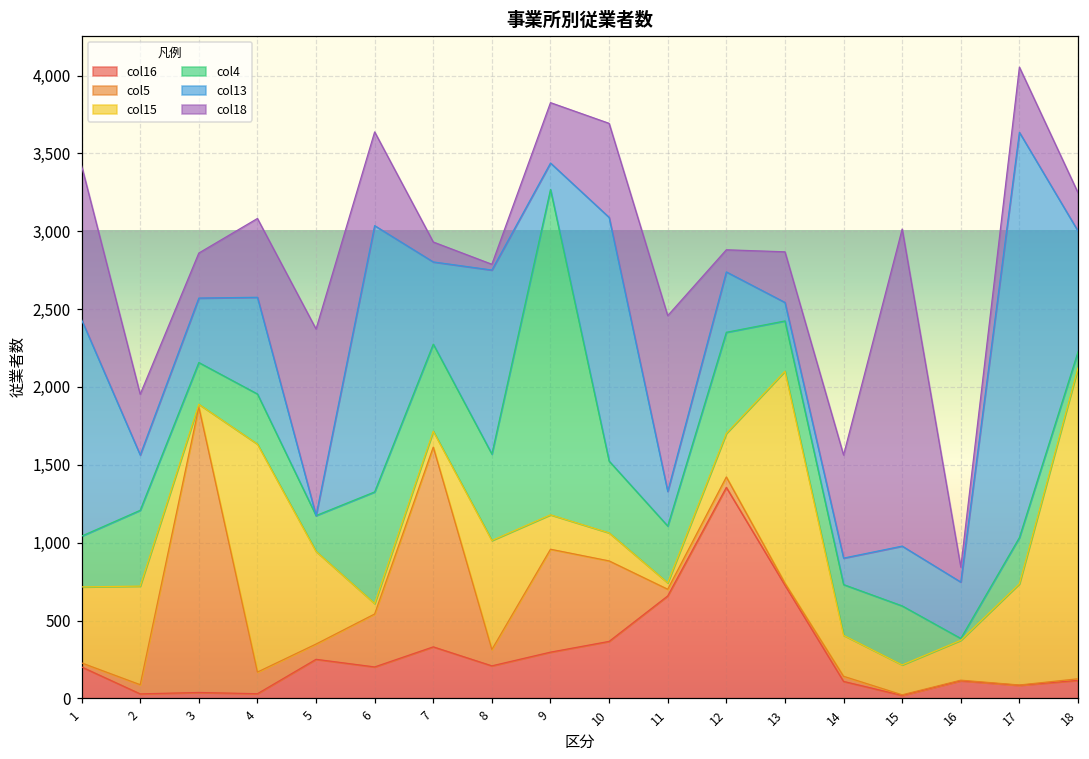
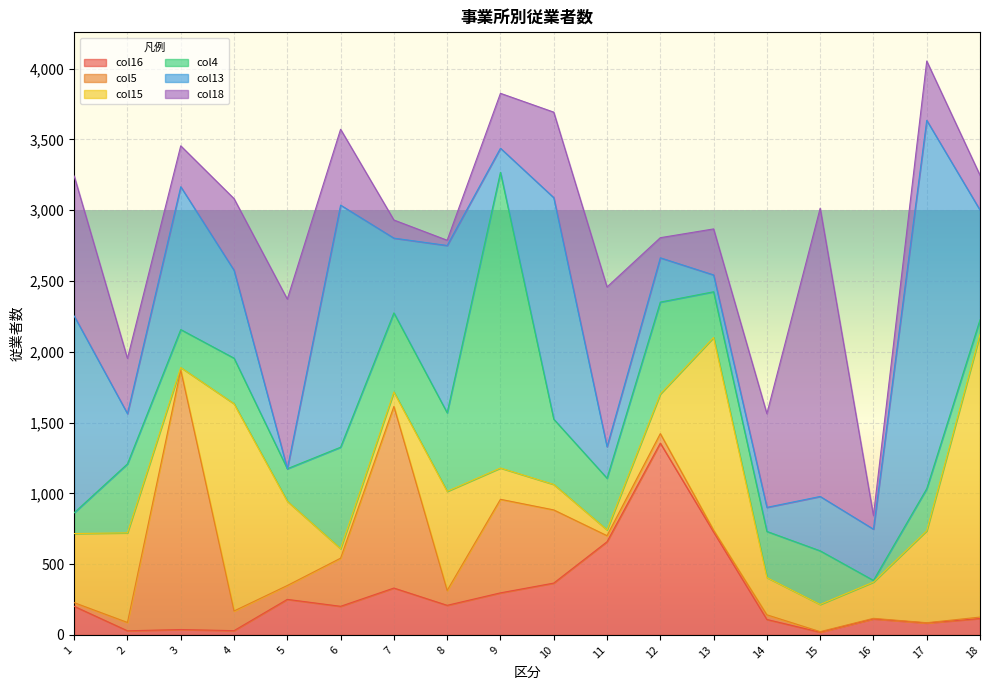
  {
    "col15": {
      "1": "490",
      "2": "630",
      "4": "1,460",
      "5": "600",
      "6": "70",
      "7": "100",
      "8": "700",
      "9": "220",
      "10": "180",
      "11": "40",
      "12": "280",
      "13": "1,360",
      "14": "260",
      "15": "190",
      "17": "650",
      "18": "2,000"
    },
    "col4": {
-     "1": "330",
+     "1": "150",
      "2": "490",
      "3": "270",
      "4": "320",
      "6": "720",
      "7": "560",
      "8": "560",
      "9": "2,090",
      "10": "460",
      "11": "370",
      "12": "650",
      "13": "320",
      "14": "330",
      "15": "380",
      "17": "300",
      "18": "100"
    },
    "col13": {
      "1": "1,390",
      "2": "360",
-     "3": "410",
+     "3": "1,010",
      "4": "620",
      "6": "1,710",
      "7": "530",
      "8": "1,180",
      "9": "170",
      "10": "1,570",
      "11": "220",
-     "12": "390",
+     "12": "310",
      "13": "120",
      "14": "170",
      "15": "380",
      "16": "360",
      "17": "2,600",
      "18": "780"
    },
    "col18": {
      "1": "990",
      "2": "390",
      "3": "290",
      "4": "510",
      "5": "1,200",
-     "6": "600",
+     "6": "540",
      "7": "130",
      "8": "40",
      "9": "390",
      "10": "600",
      "11": "1,130",
      "12": "140",
      "13": "330",
      "14": "660",
      "15": "2,040",
      "16": "100",
      "17": "420",
      "18": "250"
    }
  }
